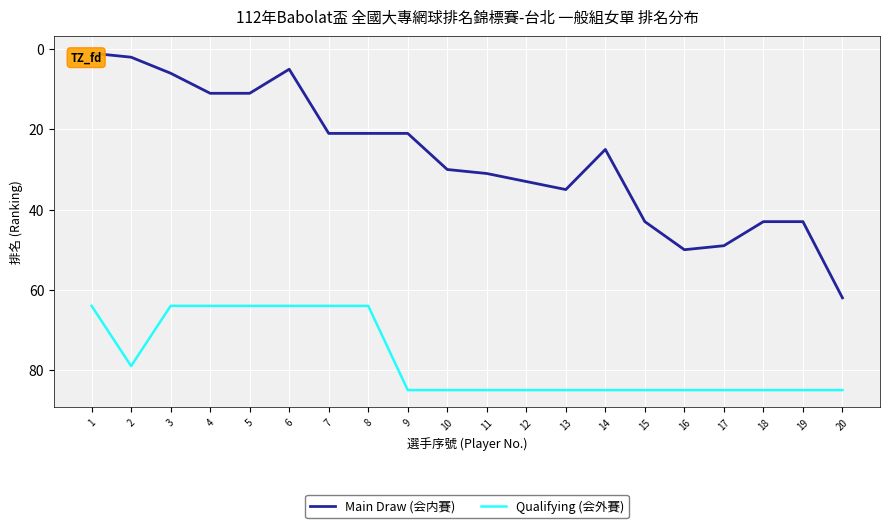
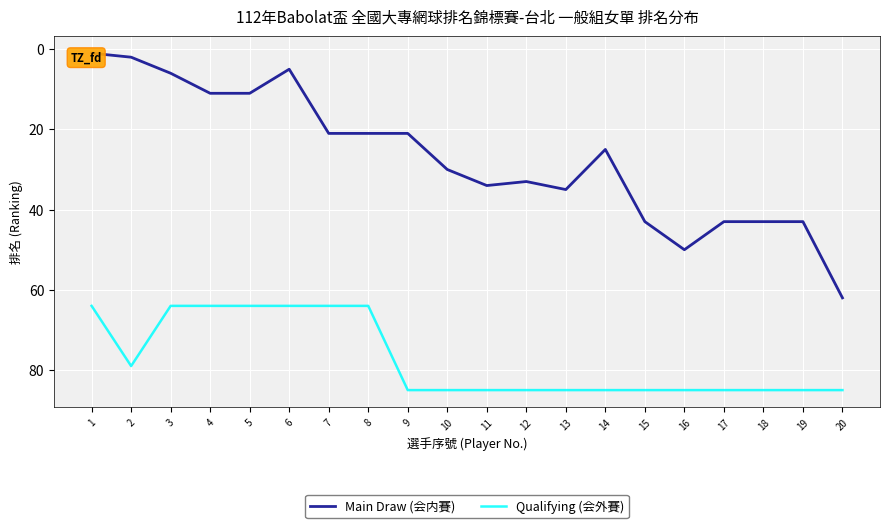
  {
    "Main Draw (会内賽)": {
      "2": 2,
      "3": 6,
      "4": 11,
      "5": 11,
      "6": 5,
      "7": 21,
      "8": 21,
      "9": 21,
      "10": 30,
-     "11": 31,
+     "11": 34,
      "12": 33,
      "13": 35,
      "14": 25,
      "15": 43,
      "16": 50,
-     "17": 49,
+     "17": 43,
      "18": 43,
      "19": 43,
      "20": 62
    },
    "Qualifying (会外賽)": {
      "1": 64,
      "2": 79,
      "3": 64,
      "4": 64,
      "5": 64,
      "6": 64,
      "7": 64,
      "8": 64,
      "9": 85,
      "10": 85,
      "11": 85,
      "12": 85,
      "13": 85,
      "14": 85,
      "15": 85,
      "16": 85,
      "17": 85,
      "18": 85,
      "19": 85,
      "20": 85
    }
  }
